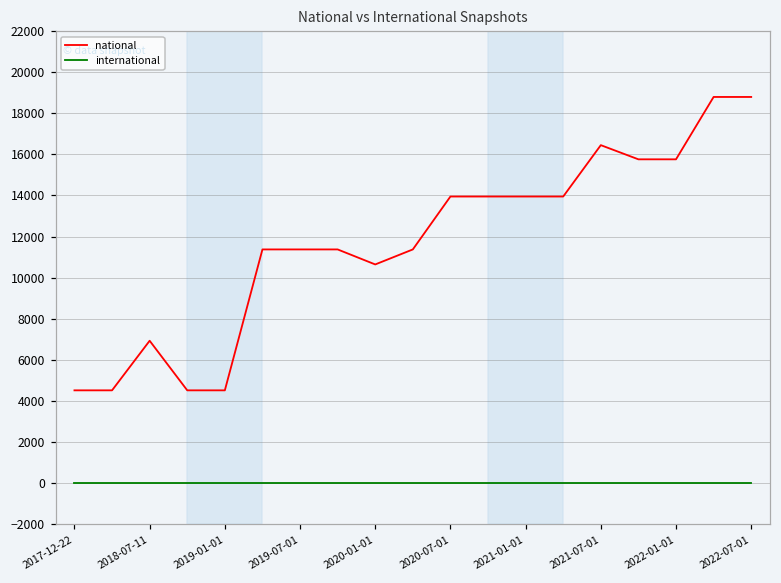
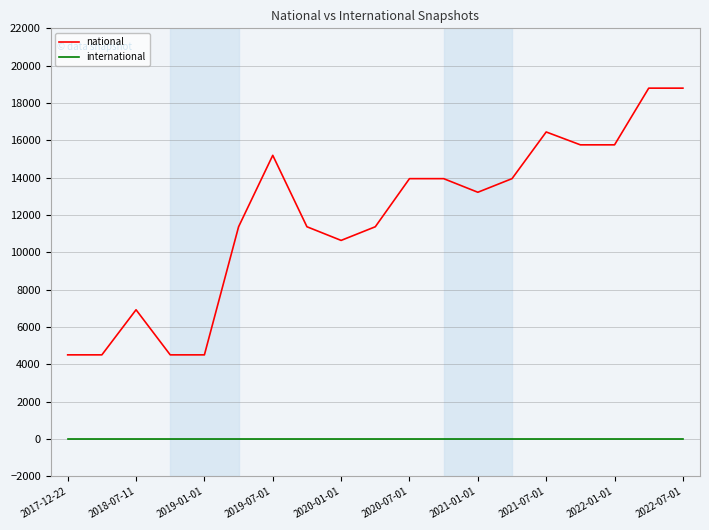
  {
    "national": {
      "2017-12-22": 4500,
      "2018-07-11": 6900,
      "2019-01-01": 4500,
-     "2019-07-01": 11400,
+     "2019-07-01": 15200,
      "2020-01-01": 10600,
      "2020-07-01": 13900,
-     "2021-01-01": 13900,
+     "2021-01-01": 13200,
      "2021-07-01": 16400,
      "2022-01-01": 15800,
      "2022-07-01": 18800
    },
    "international": {
      "2017-12-22": 0,
      "2018-07-11": 0,
      "2019-01-01": 0,
      "2019-07-01": 0,
      "2020-01-01": 0,
      "2020-07-01": 0,
      "2021-01-01": 0,
      "2021-07-01": 0,
      "2022-01-01": 0,
      "2022-07-01": 0
    }
  }
